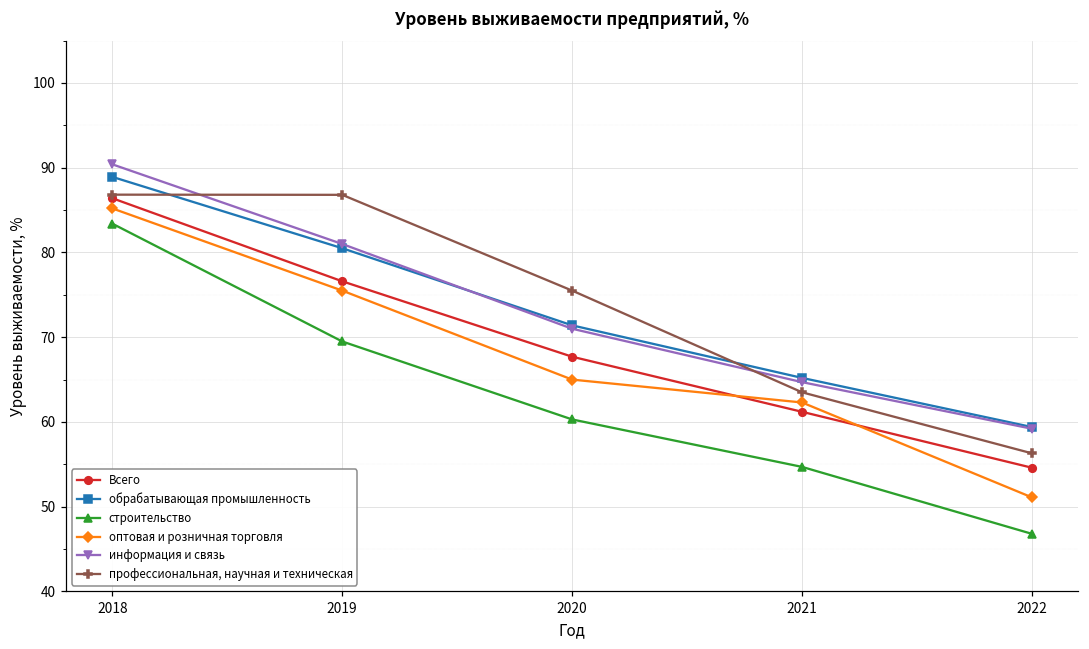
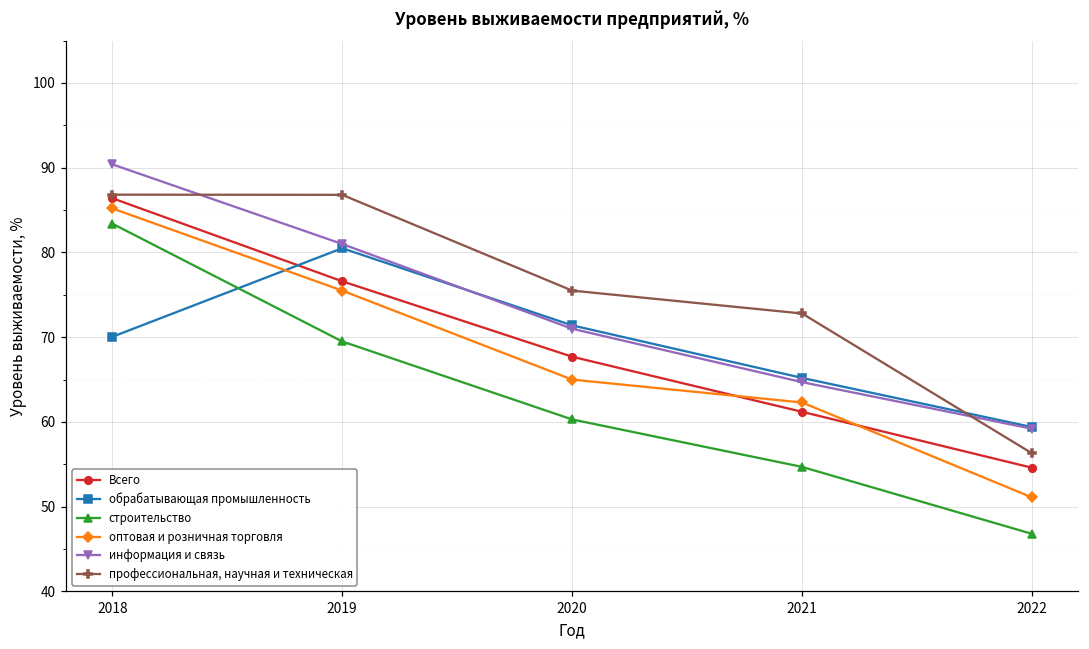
  {
    "Всего": {
      "2018": 86,
      "2019": 77,
      "2020": 68,
      "2021": 61,
      "2022": 55
    },
    "обрабатывающая промышленность": {
-     "2018": 89,
+     "2018": 70,
      "2019": 81,
      "2020": 71,
      "2021": 65
    },
    "строительство": {
      "2018": 83,
      "2019": 70,
      "2020": 60,
      "2021": 55,
      "2022": 47
    },
    "оптовая и розничная торговля": {
      "2018": 85,
      "2019": 76,
      "2020": 65,
      "2021": 62,
      "2022": 51
    },
    "информация и связь": {
      "2018": 90,
      "2019": 81,
      "2020": 71,
      "2021": 65
    },
    "профессиональная, научная и техническая": {
      "2018": 87,
      "2019": 87,
      "2020": 76,
-     "2021": 64,
+     "2021": 73,
      "2022": 56
    }
  }
